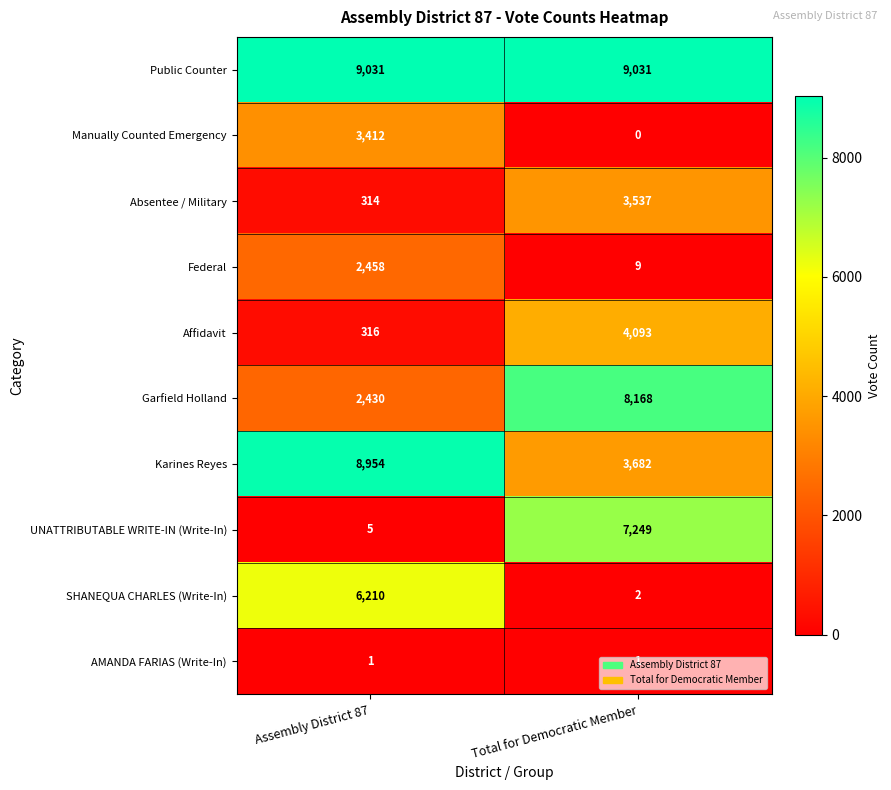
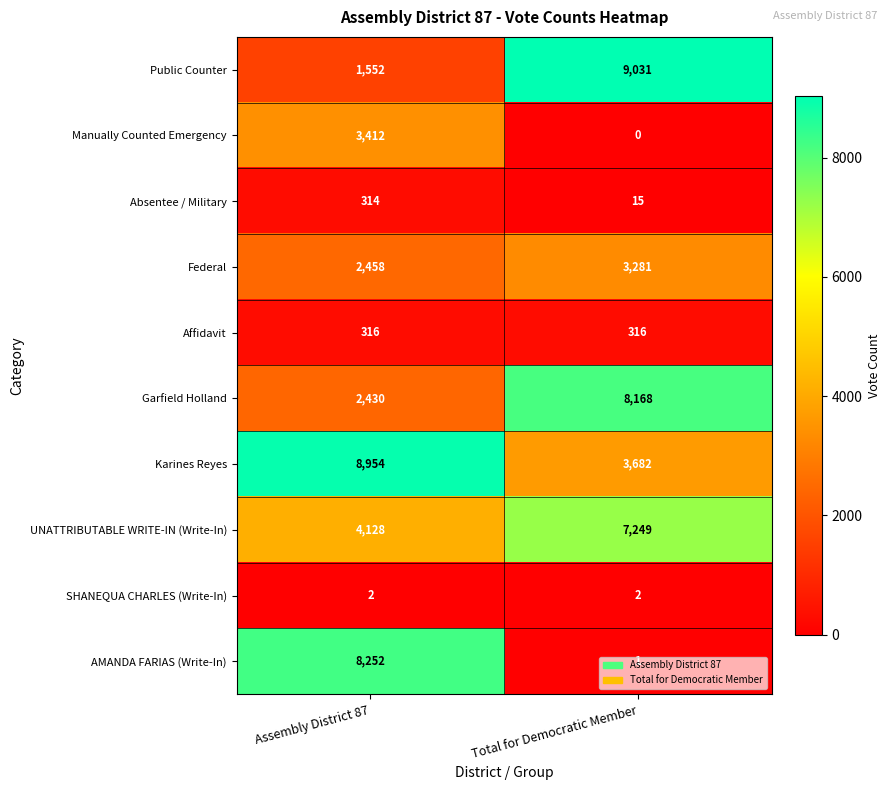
  {
    "Public Counter": {
-     "Assembly District 87": "9,031",
+     "Assembly District 87": "1,552",
      "Total for Democratic Member": "9,031"
    },
    "Manually Counted Emergency": {
      "Assembly District 87": "3,412",
      "Total for Democratic Member": "0"
    },
    "Absentee / Military": {
      "Assembly District 87": "314",
-     "Total for Democratic Member": "3,537"
+     "Total for Democratic Member": "15"
    },
    "Federal": {
      "Assembly District 87": "2,458",
-     "Total for Democratic Member": "9"
+     "Total for Democratic Member": "3,281"
    },
    "Affidavit": {
      "Assembly District 87": "316",
-     "Total for Democratic Member": "4,093"
+     "Total for Democratic Member": "316"
    },
    "Garfield Holland": {
      "Assembly District 87": "2,430",
      "Total for Democratic Member": "8,168"
    },
    "Karines Reyes": {
      "Assembly District 87": "8,954",
      "Total for Democratic Member": "3,682"
    },
    "UNATTRIBUTABLE WRITE-IN (Write-In)": {
-     "Assembly District 87": "5",
+     "Assembly District 87": "4,128",
      "Total for Democratic Member": "7,249"
    },
    "SHANEQUA CHARLES (Write-In)": {
-     "Assembly District 87": "6,210",
+     "Assembly District 87": "2",
      "Total for Democratic Member": "2"
    },
    "AMANDA FARIAS (Write-In)": {
-     "Assembly District 87": "1"
+     "Assembly District 87": "8,252"
    }
  }
